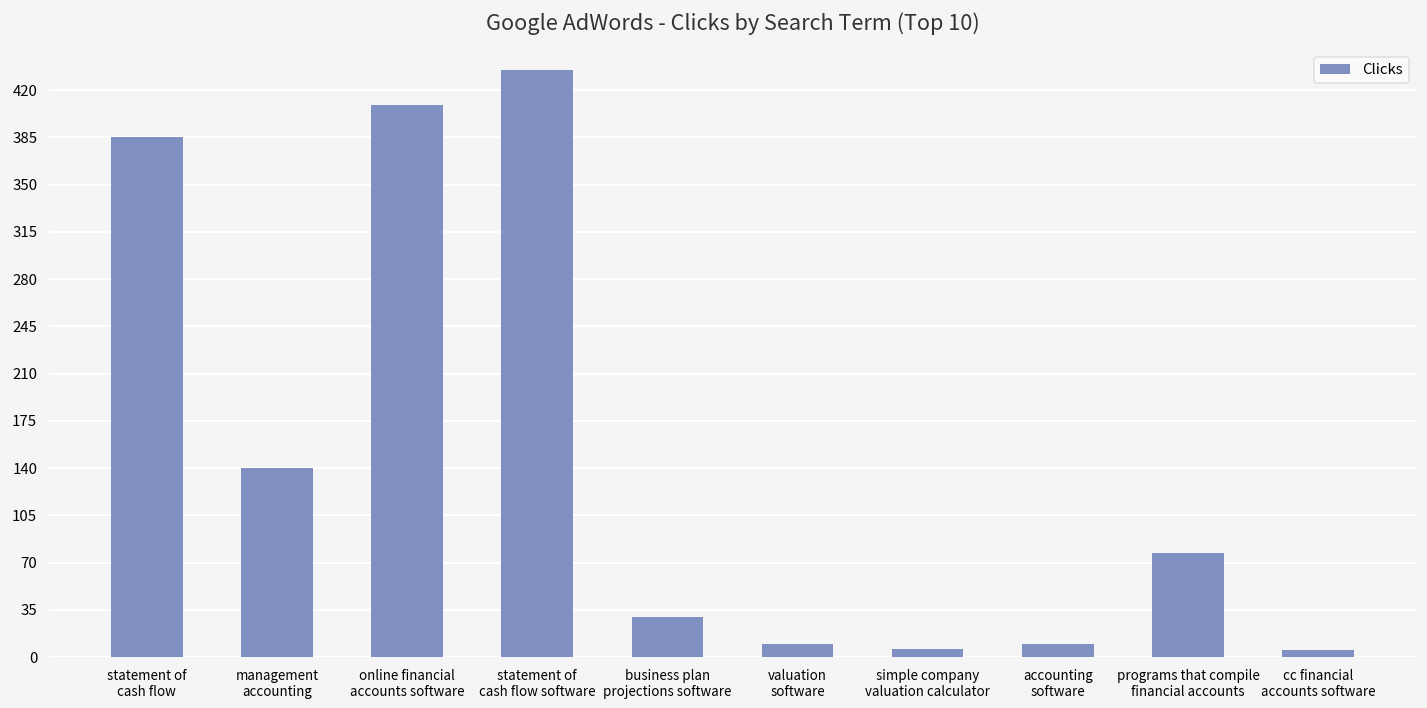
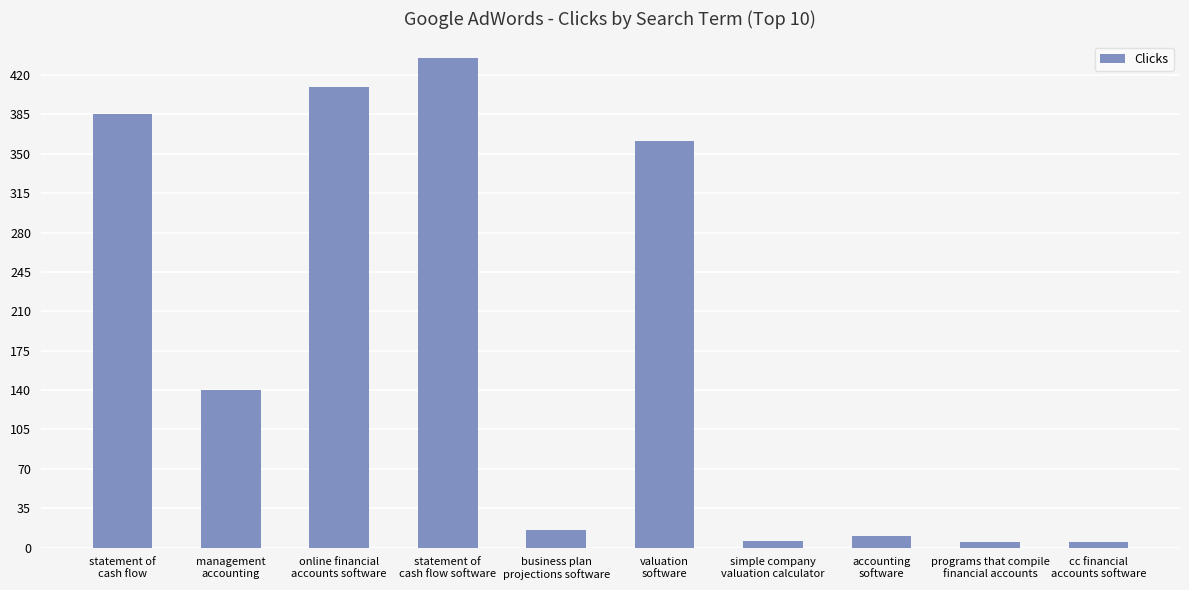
  {
    "statement of cash flow": 385,
    "management accounting": 140,
    "online financial accounts software": 409,
    "statement of cash flow software": 435,
-   "business plan projections software": 30,
-   "valuation software": 10,
+   "business plan projections software": 16,
+   "valuation software": 361,
    "simple company valuation calculator": 6,
    "accounting software": 10,
-   "programs that compile financial accounts": 77,
+   "programs that compile financial accounts": 5,
    "cc financial accounts software": 5
  }
